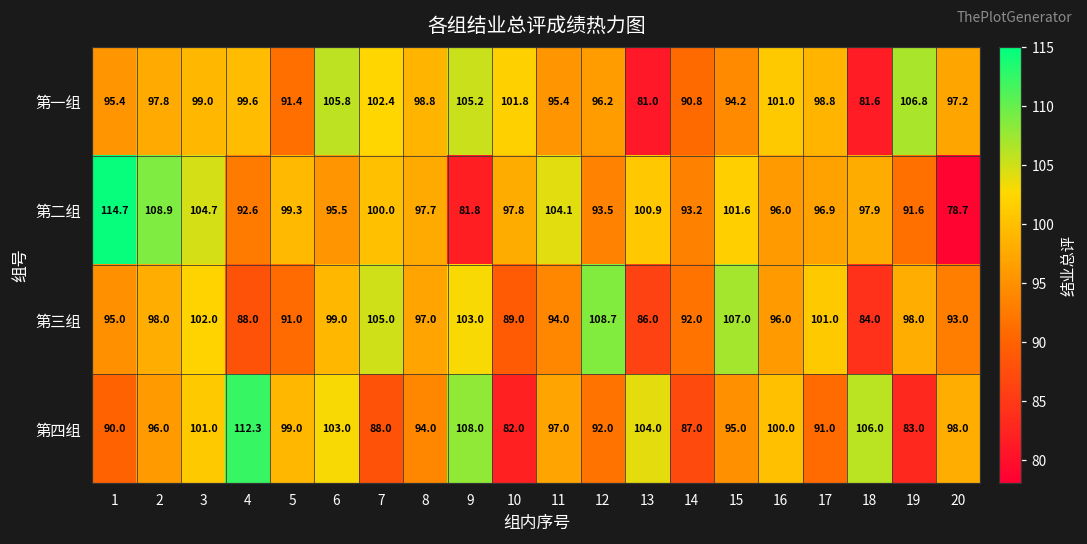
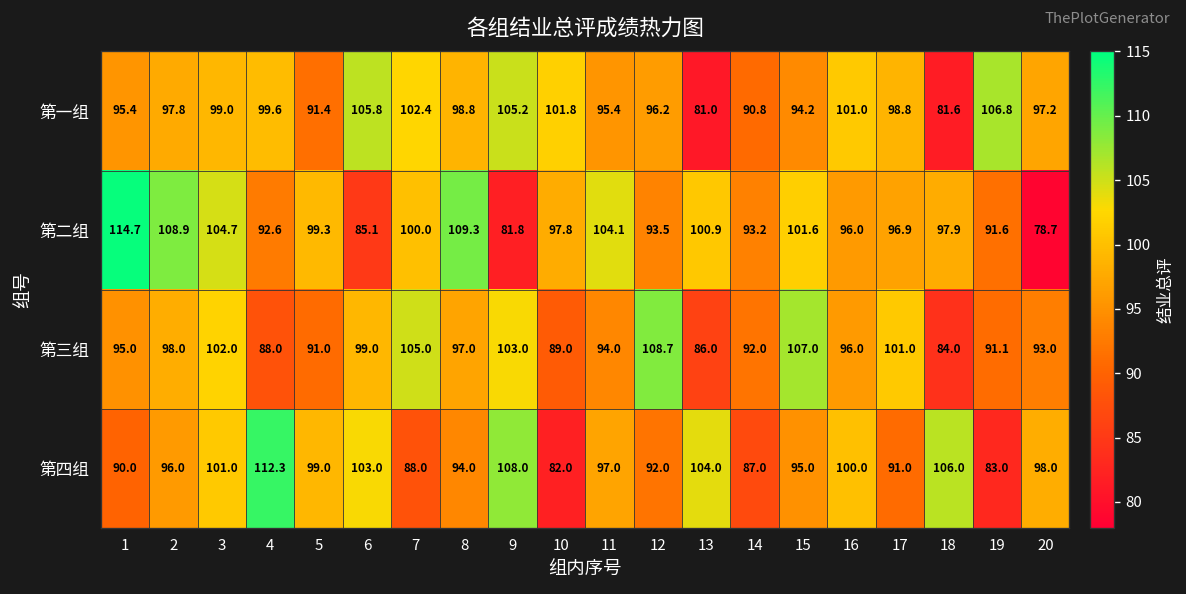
  {
    "第一组": {
      "1": 95.4,
      "2": 97.8,
      "3": 99.0,
      "4": 99.6,
      "5": 91.4,
      "6": 105.8,
      "7": 102.4,
      "8": 98.8,
      "9": 105.2,
      "10": 101.8,
      "11": 95.4,
      "12": 96.2,
      "13": 81.0,
      "14": 90.8,
      "15": 94.2,
      "16": 101.0,
      "17": 98.8,
      "18": 81.6,
      "19": 106.8,
      "20": 97.2
    },
    "第二组": {
      "1": 114.7,
      "2": 108.9,
      "3": 104.7,
      "4": 92.6,
      "5": 99.3,
-     "6": 95.5,
+     "6": 85.1,
      "7": 100.0,
-     "8": 97.7,
+     "8": 109.3,
      "9": 81.8,
      "10": 97.8,
      "11": 104.1,
      "12": 93.5,
      "13": 100.9,
      "14": 93.2,
      "15": 101.6,
      "16": 96.0,
      "17": 96.9,
      "18": 97.9,
      "19": 91.6,
      "20": 78.7
    },
    "第三组": {
      "1": 95.0,
      "2": 98.0,
      "3": 102.0,
      "4": 88.0,
      "5": 91.0,
      "6": 99.0,
      "7": 105.0,
      "8": 97.0,
      "9": 103.0,
      "10": 89.0,
      "11": 94.0,
      "12": 108.7,
      "13": 86.0,
      "14": 92.0,
      "15": 107.0,
      "16": 96.0,
      "17": 101.0,
      "18": 84.0,
-     "19": 98.0,
+     "19": 91.1,
      "20": 93.0
    },
    "第四组": {
      "1": 90.0,
      "2": 96.0,
      "3": 101.0,
      "4": 112.3,
      "5": 99.0,
      "6": 103.0,
      "7": 88.0,
      "8": 94.0,
      "9": 108.0,
      "10": 82.0,
      "11": 97.0,
      "12": 92.0,
      "13": 104.0,
      "14": 87.0,
      "15": 95.0,
      "16": 100.0,
      "17": 91.0,
      "18": 106.0,
      "19": 83.0,
      "20": 98.0
    }
  }
